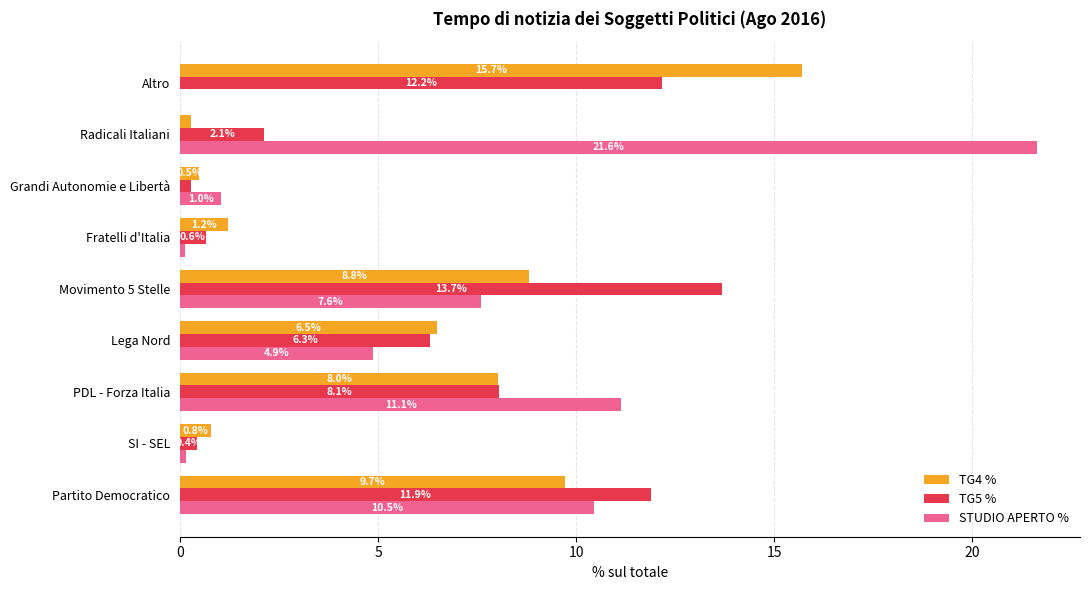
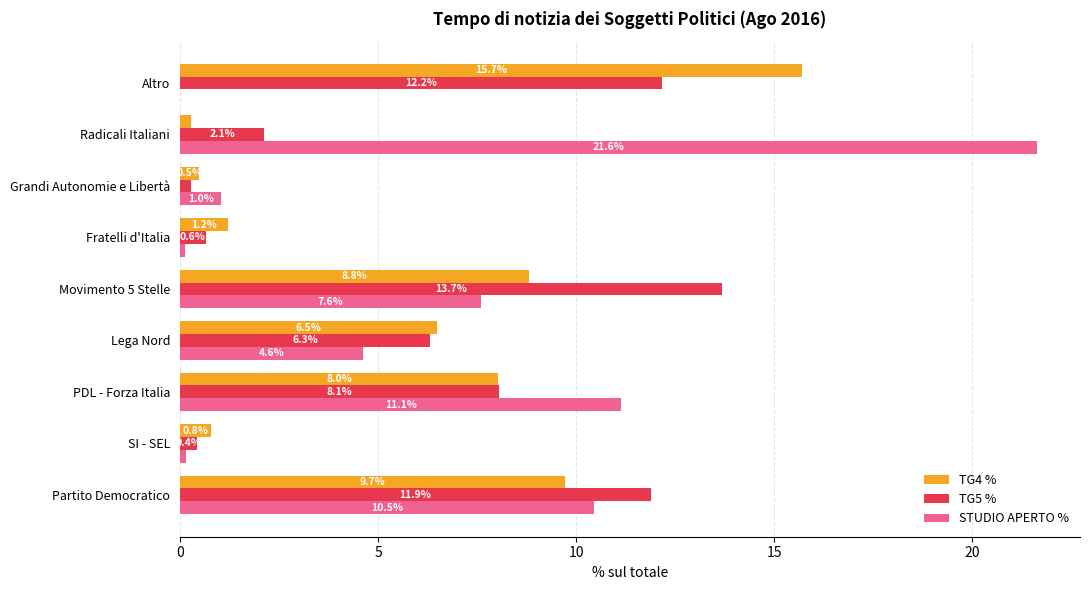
  {
    "TG4 %": {
      "Altro": "15.7%",
      "Grandi Autonomie e Libertà": "0.5%",
      "Fratelli d'Italia": "1.2%",
      "Movimento 5 Stelle": "8.8%",
      "Lega Nord": "6.5%",
      "PDL - Forza Italia": "8.0%",
      "SI - SEL": "0.8%",
      "Partito Democratico": "9.7%"
    },
    "TG5 %": {
      "Altro": "12.2%",
      "Radicali Italiani": "2.1%",
      "Fratelli d'Italia": "0.6%",
      "Movimento 5 Stelle": "13.7%",
      "Lega Nord": "6.3%",
      "PDL - Forza Italia": "8.1%",
      "SI - SEL": "0.4%",
      "Partito Democratico": "11.9%"
    },
    "STUDIO APERTO %": {
      "Radicali Italiani": "21.6%",
      "Grandi Autonomie e Libertà": "1.0%",
      "Movimento 5 Stelle": "7.6%",
-     "Lega Nord": "4.9%",
+     "Lega Nord": "4.6%",
      "PDL - Forza Italia": "11.1%",
      "Partito Democratico": "10.5%"
    }
  }
